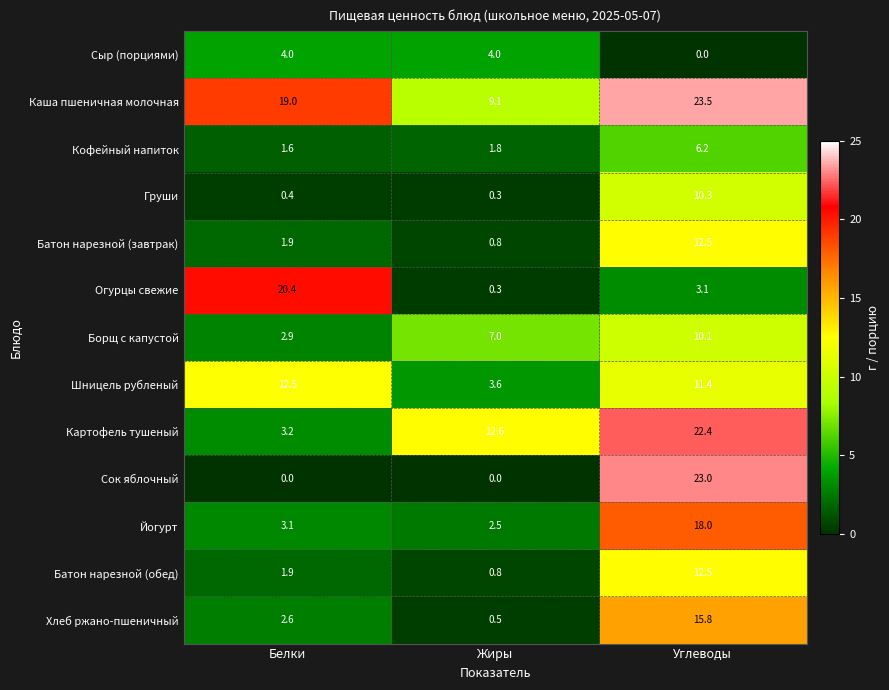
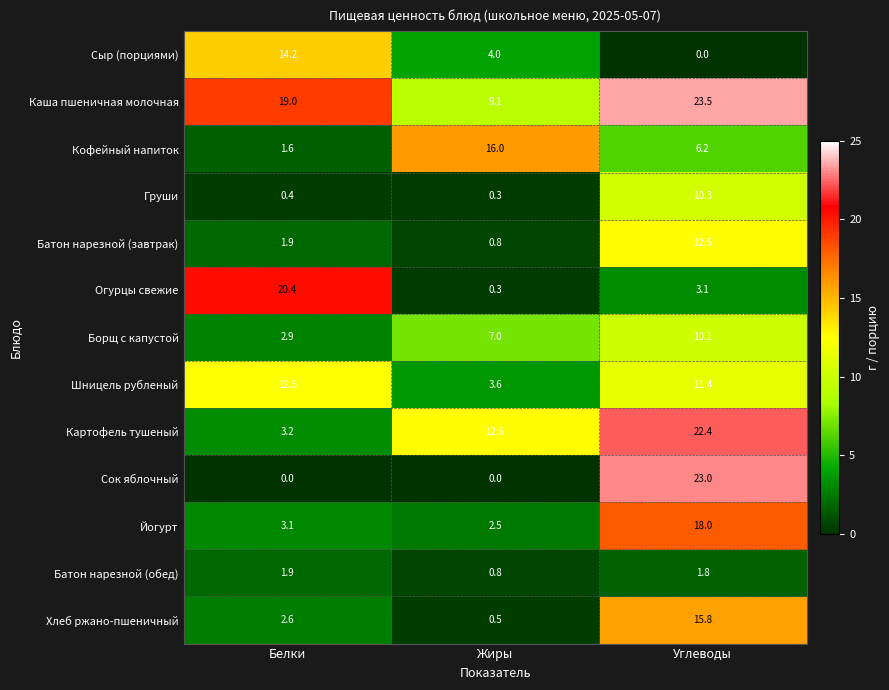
  {
    "Сыр (порциями)": {
-     "Белки": 4.0,
+     "Белки": 14.2,
      "Жиры": 4.0,
      "Углеводы": 0.0
    },
    "Каша пшеничная молочная": {
      "Белки": 19.0,
      "Жиры": 9.1,
      "Углеводы": 23.5
    },
    "Кофейный напиток": {
      "Белки": 1.6,
-     "Жиры": 1.8,
+     "Жиры": 16.0,
      "Углеводы": 6.2
    },
    "Груши": {
      "Белки": 0.4,
      "Жиры": 0.3,
      "Углеводы": 10.3
    },
    "Батон нарезной (завтрак)": {
      "Белки": 1.9,
      "Жиры": 0.8,
      "Углеводы": 12.5
    },
    "Огурцы свежие": {
      "Белки": 20.4,
      "Жиры": 0.3,
      "Углеводы": 3.1
    },
    "Борщ с капустой": {
      "Белки": 2.9,
      "Жиры": 7.0,
      "Углеводы": 10.1
    },
    "Шницель рубленый": {
      "Белки": 12.5,
      "Жиры": 3.6,
      "Углеводы": 11.4
    },
    "Картофель тушеный": {
      "Белки": 3.2,
      "Жиры": 12.6,
      "Углеводы": 22.4
    },
    "Сок яблочный": {
      "Белки": 0.0,
      "Жиры": 0.0,
      "Углеводы": 23.0
    },
    "Йогурт": {
      "Белки": 3.1,
      "Жиры": 2.5,
      "Углеводы": 18.0
    },
    "Батон нарезной (обед)": {
      "Белки": 1.9,
      "Жиры": 0.8,
-     "Углеводы": 12.5
+     "Углеводы": 1.8
    },
    "Хлеб ржано-пшеничный": {
      "Белки": 2.6,
      "Жиры": 0.5,
      "Углеводы": 15.8
    }
  }
